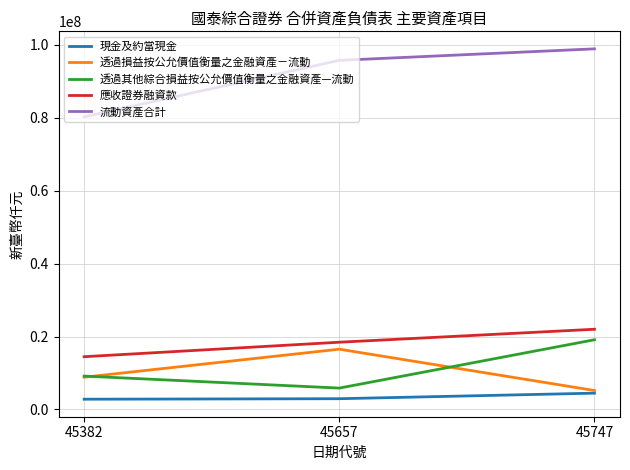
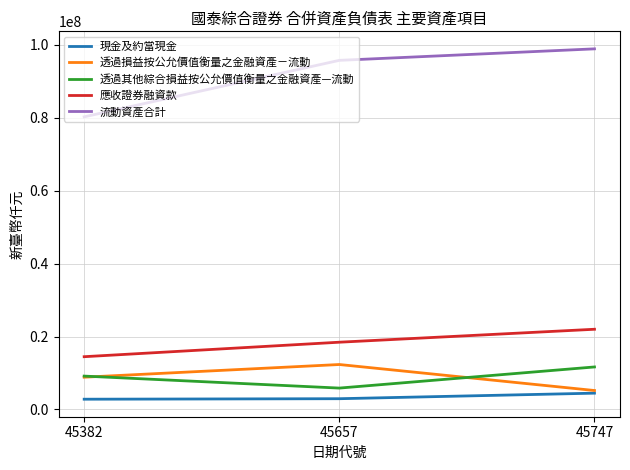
  {
    "現金及約當現金": {
      "45382": 3000000,
      "45657": 3000000,
      "45747": 4000000
    },
    "透過損益按公允價值衡量之金融資產－流動": {
-     "45657": 17000000,
+     "45657": 12000000,
      "45747": 5000000
    },
    "透過其他綜合損益按公允價值衡量之金融資產—流動": {
      "45657": 6000000,
-     "45747": 19000000
+     "45747": 12000000
    },
    "應收證券融資款": {
      "45382": 14000000,
      "45657": 18000000,
      "45747": 22000000
    },
    "流動資產合計": {
      "45747": 99000000
    }
  }
